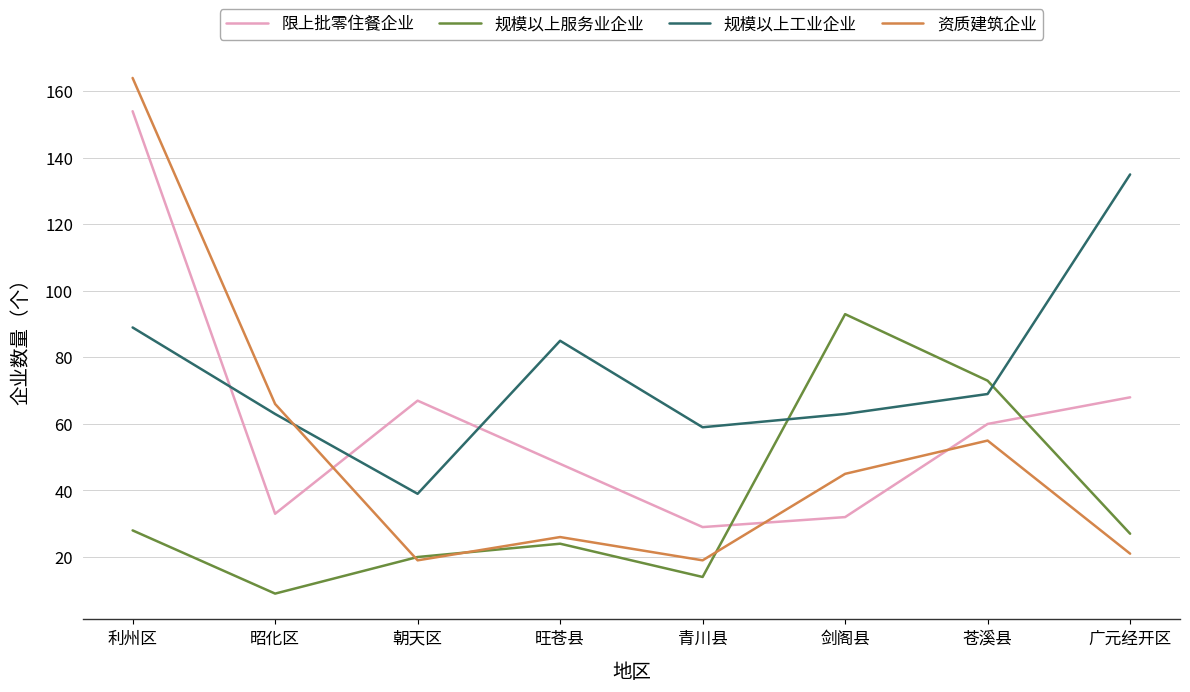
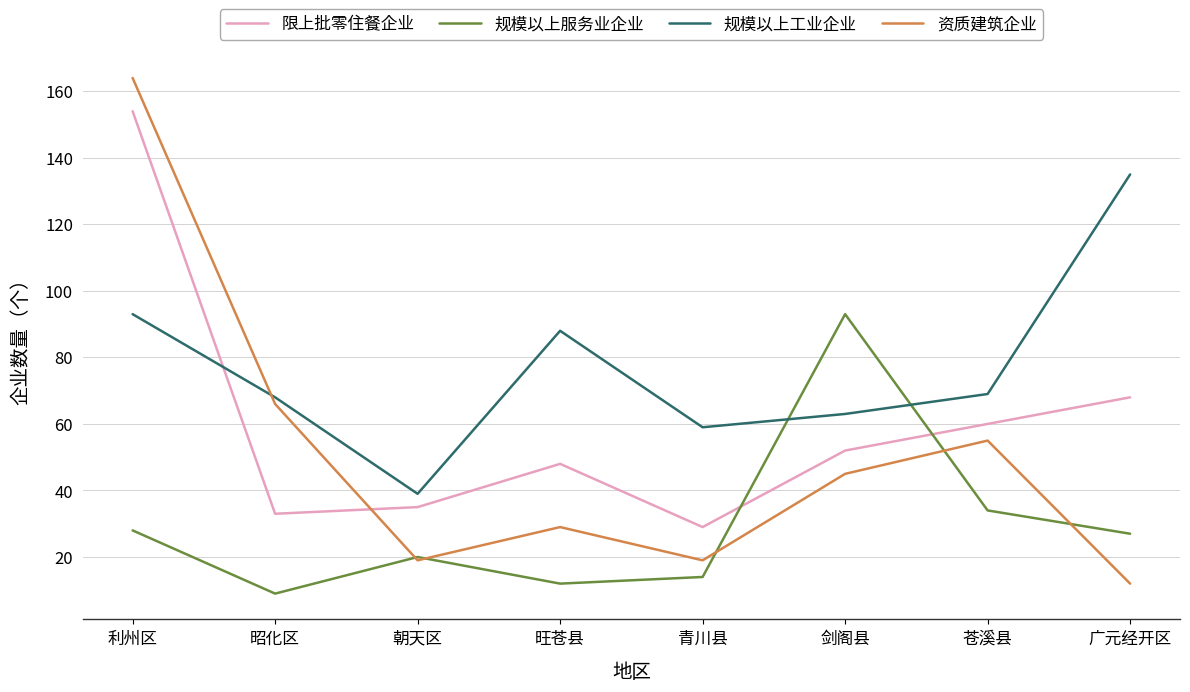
  {
    "限上批零住餐企业": {
      "利州区": 154,
      "昭化区": 33,
-     "朝天区": 67,
+     "朝天区": 35,
      "旺苍县": 48,
      "青川县": 29,
-     "剑阁县": 32,
+     "剑阁县": 52,
      "苍溪县": 60,
      "广元经开区": 68
    },
    "规模以上服务业企业": {
      "利州区": 28,
      "昭化区": 9,
      "朝天区": 20,
-     "旺苍县": 24,
+     "旺苍县": 12,
      "青川县": 14,
      "剑阁县": 93,
-     "苍溪县": 73,
+     "苍溪县": 34,
      "广元经开区": 27
    },
    "规模以上工业企业": {
-     "利州区": 89,
-     "昭化区": 63,
+     "利州区": 93,
+     "昭化区": 68,
      "朝天区": 39,
-     "旺苍县": 85,
+     "旺苍县": 88,
      "青川县": 59,
      "剑阁县": 63,
      "苍溪县": 69,
      "广元经开区": 135
    },
    "资质建筑企业": {
      "利州区": 164,
      "昭化区": 66,
      "朝天区": 19,
-     "旺苍县": 26,
+     "旺苍县": 29,
      "青川县": 19,
      "剑阁县": 45,
      "苍溪县": 55,
-     "广元经开区": 21
+     "广元经开区": 12
    }
  }
